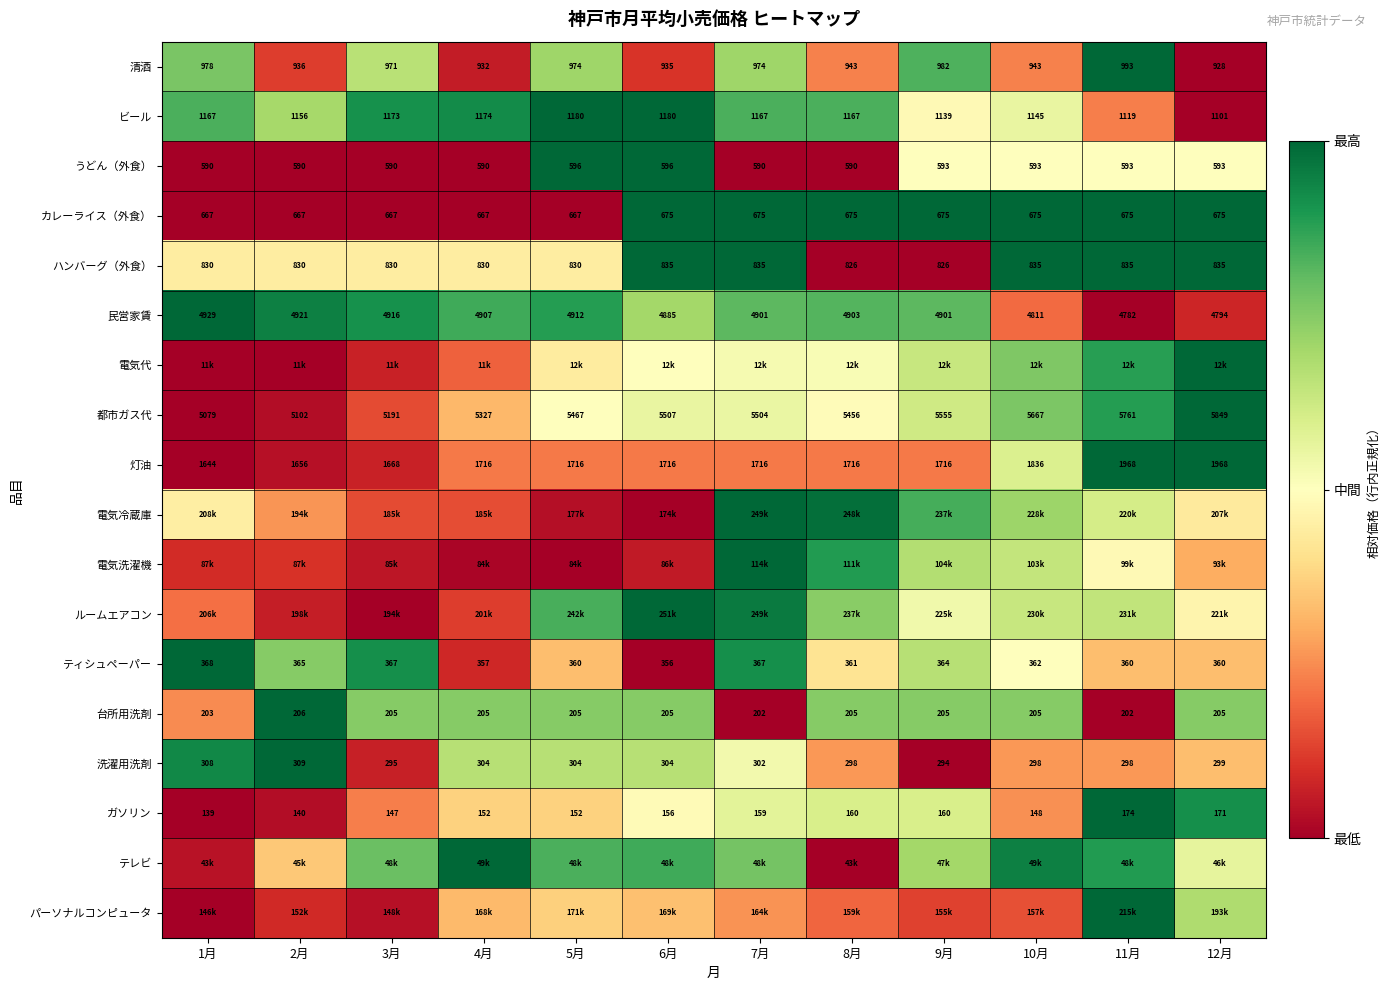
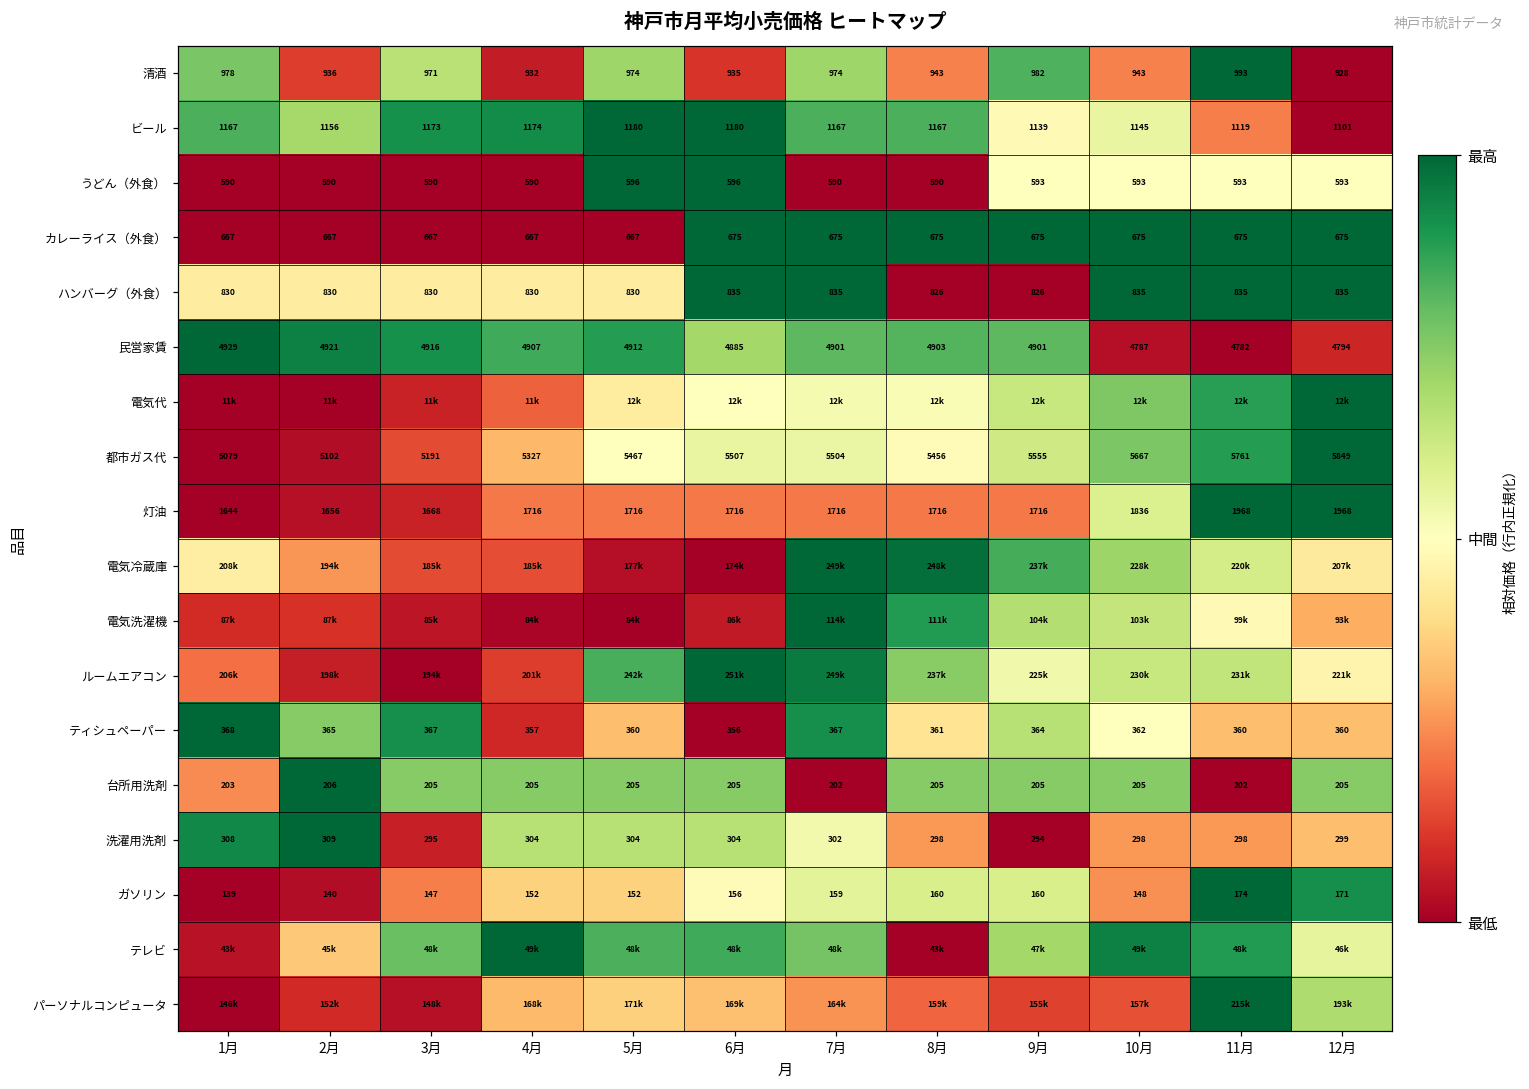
  {
    "民営家賃": {
      "1月": 4929,
      "2月": 4921,
      "3月": 4916,
      "4月": 4907,
      "5月": 4912,
      "6月": 4885,
      "7月": 4901,
      "8月": 4903,
      "9月": 4901,
-     "10月": 4811,
+     "10月": 4787,
      "11月": 4782,
      "12月": 4794
    }
  }
